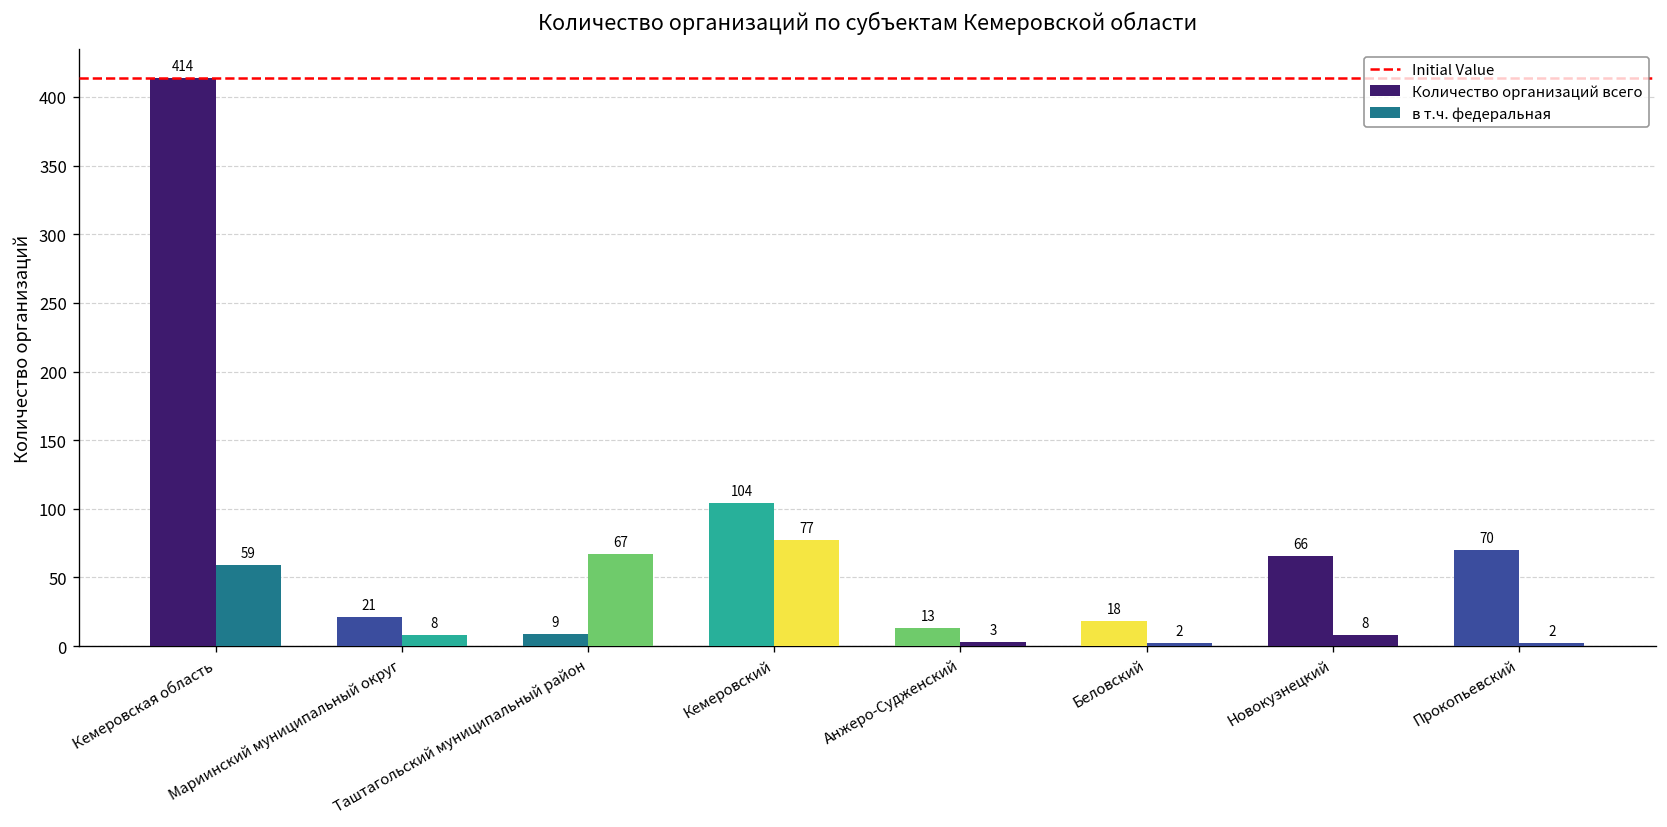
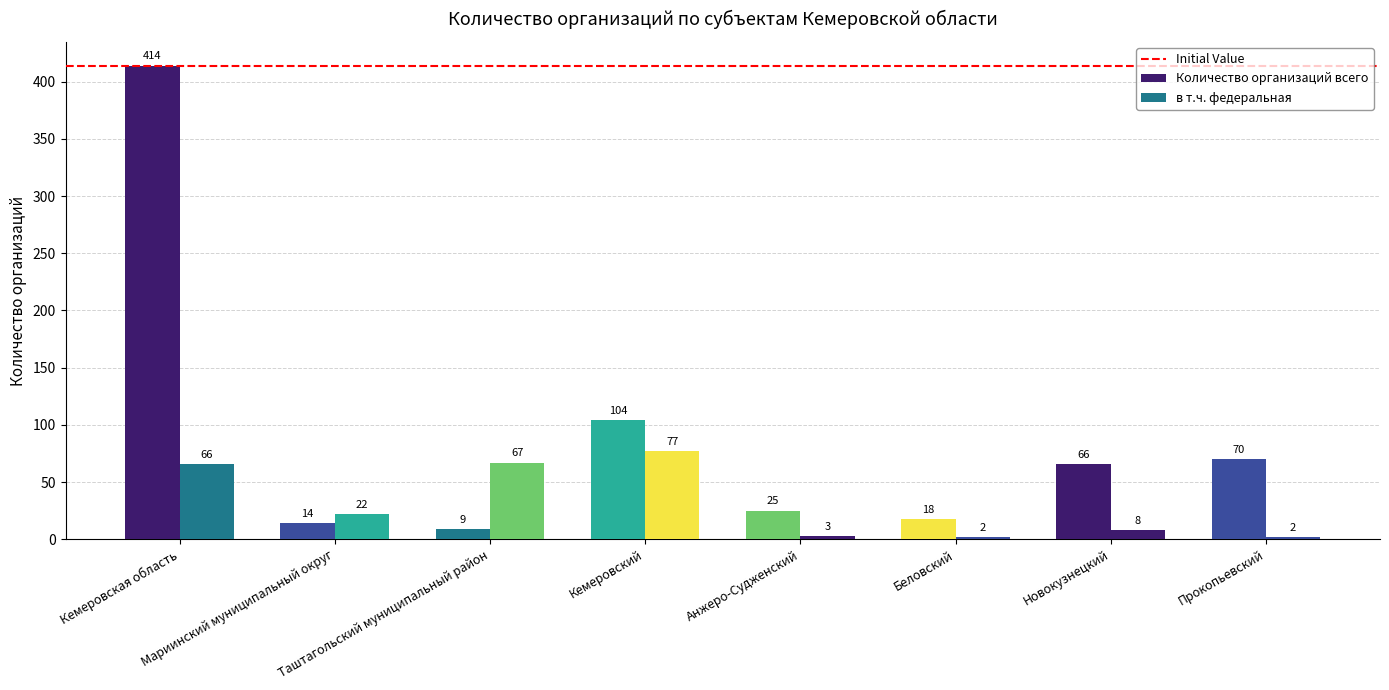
  {
    "Количество организаций всего": {
      "Кемеровская область": 414,
-     "Мариинский муниципальный округ": 21,
+     "Мариинский муниципальный округ": 14,
      "Таштагольский муниципальный район": 9,
      "Кемеровский": 104,
-     "Анжеро-Судженский": 13,
+     "Анжеро-Судженский": 25,
      "Беловский": 18,
      "Новокузнецкий": 66,
      "Прокопьевский": 70
    },
    "в т.ч. федеральная": {
-     "Кемеровская область": 59,
-     "Мариинский муниципальный округ": 8,
+     "Кемеровская область": 66,
+     "Мариинский муниципальный округ": 22,
      "Таштагольский муниципальный район": 67,
      "Кемеровский": 77,
      "Анжеро-Судженский": 3,
      "Беловский": 2,
      "Новокузнецкий": 8,
      "Прокопьевский": 2
    }
  }
